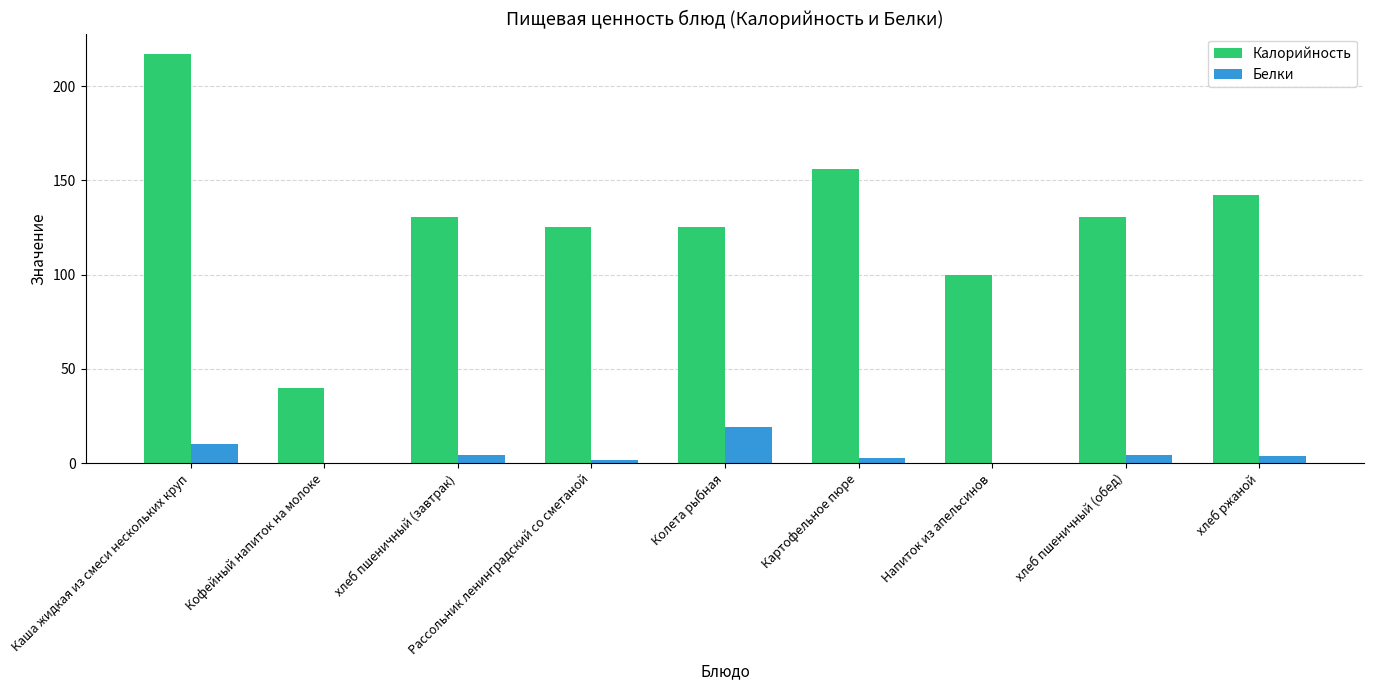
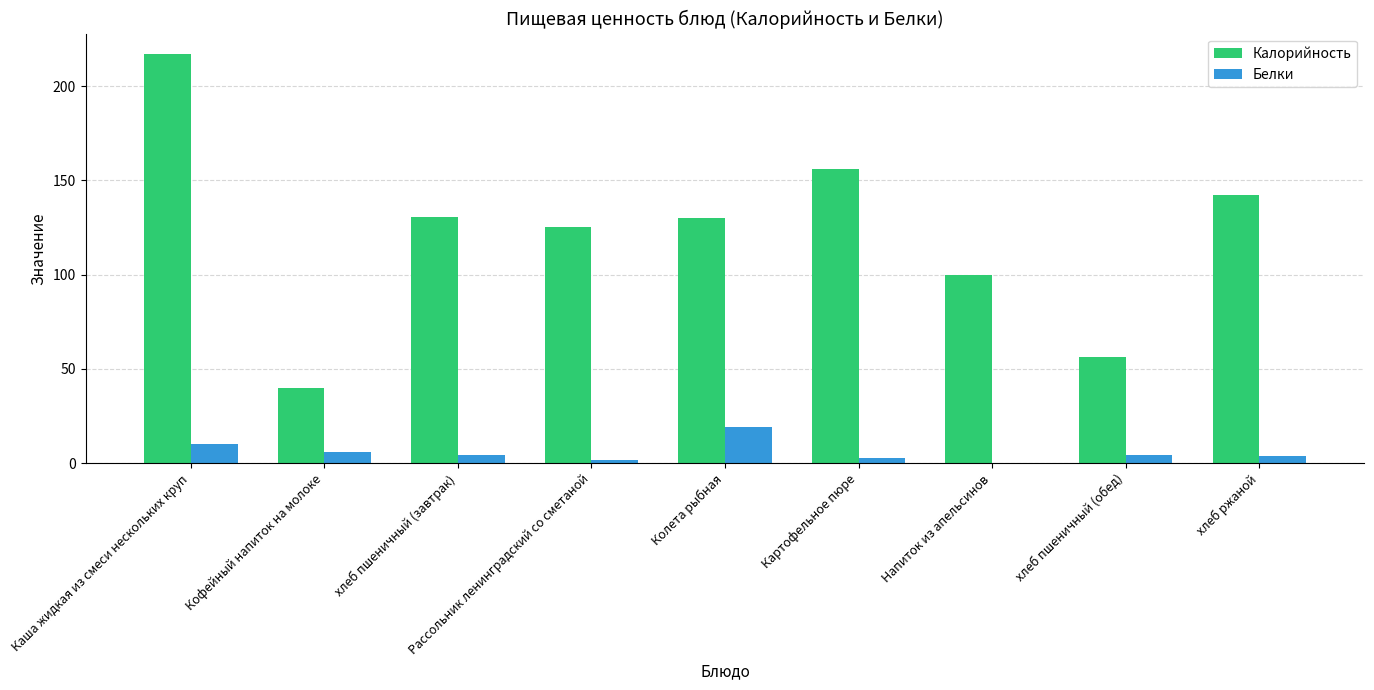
  {
    "Калорийность": {
      "Каша жидкая из смеси нескольких круп": 217,
      "Кофейный напиток на молоке": 40,
      "хлеб пшеничный (завтрак)": 131,
      "Рассольник ленинградский со сметаной": 125,
-     "Колета рыбная": 125,
+     "Колета рыбная": 130,
      "Картофельное пюре": 156,
      "Напиток из апельсинов": 100,
-     "хлеб пшеничный (обед)": 131,
+     "хлеб пшеничный (обед)": 57,
      "хлеб ржаной": 142
    },
    "Белки": {
      "Каша жидкая из смеси нескольких круп": 10,
-     "Кофейный напиток на молоке": 0,
+     "Кофейный напиток на молоке": 6,
      "хлеб пшеничный (завтрак)": 4,
      "Рассольник ленинградский со сметаной": 2,
      "Колета рыбная": 19,
      "Картофельное пюре": 3,
      "Напиток из апельсинов": 0,
      "хлеб пшеничный (обед)": 4,
      "хлеб ржаной": 4
    }
  }
